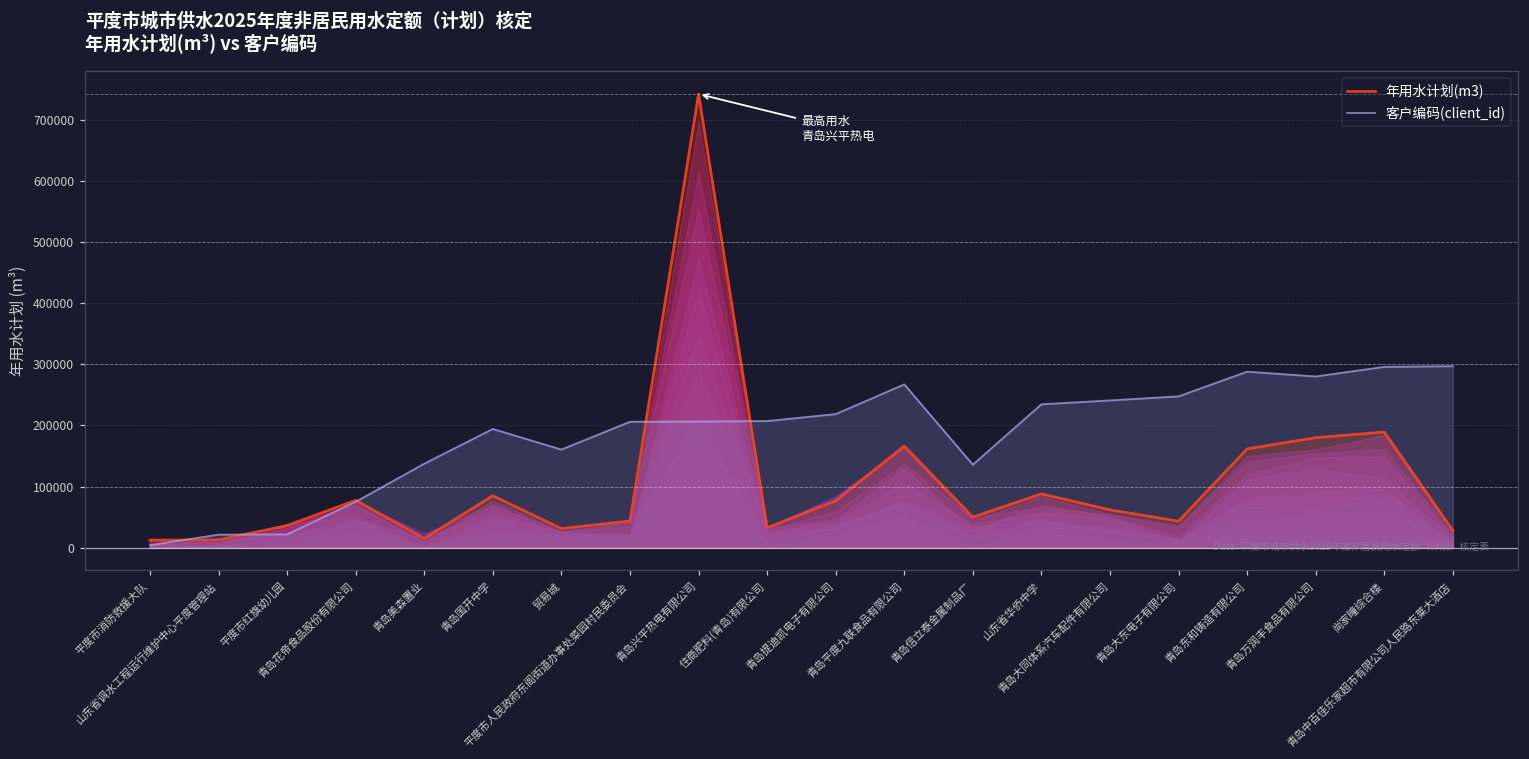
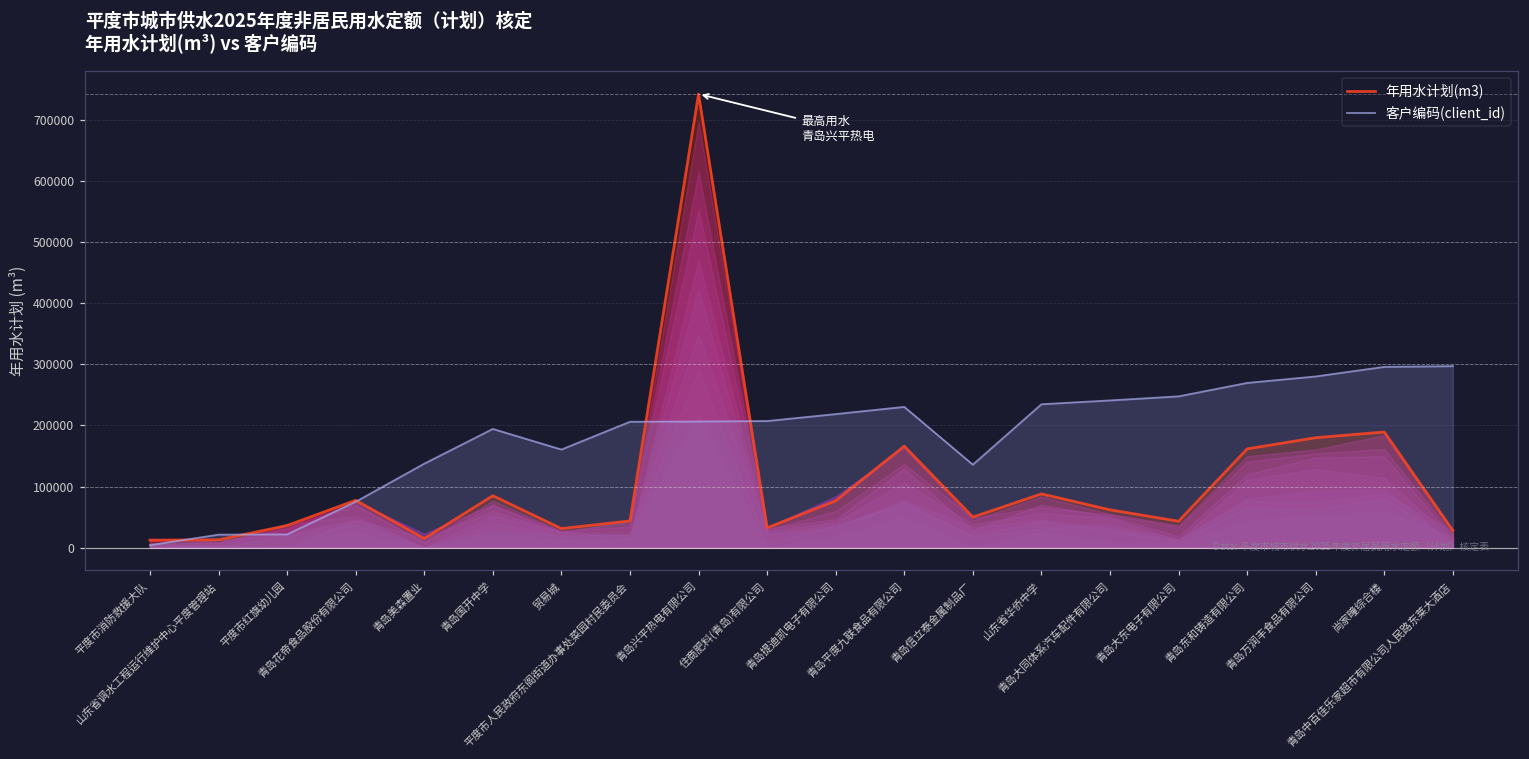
  {
    "年用水计划(m3)": {
      "青岛国开中学": 90000,
      "青岛兴平热电有限公司": 740000,
      "青岛提迪凯电子有限公司": 80000,
      "青岛大同体系汽车配件有限公司": 60000,
      "青岛大东电子有限公司": 40000,
      "青岛东和铸造有限公司": 160000,
      "青岛万润丰食品有限公司": 180000,
      "尚家疃综合楼": 190000
    },
    "客户编码(client_id)": {
      "山东省调水工程运行维护中心平度管理站": 20000,
      "青岛美森置业": 140000,
      "青岛国开中学": 190000,
      "贸易城": 160000,
      "平度市人民政府东阁街道办事处菜园村民委员会": 210000,
      "青岛兴平热电有限公司": 210000,
      "住商肥料(青岛)有限公司": 210000,
      "青岛提迪凯电子有限公司": 220000,
-     "青岛平度九联食品有限公司": 270000,
+     "青岛平度九联食品有限公司": 230000,
      "青岛信立泰金属制品厂": 140000,
      "山东省华侨中学": 230000,
      "青岛大同体系汽车配件有限公司": 240000,
      "青岛大东电子有限公司": 250000,
-     "青岛东和铸造有限公司": 290000,
+     "青岛东和铸造有限公司": 270000,
      "青岛万润丰食品有限公司": 280000,
      "尚家疃综合楼": 300000,
      "青岛中百佳乐家超市有限公司人民路东莱大酒店": 300000
    }
  }
